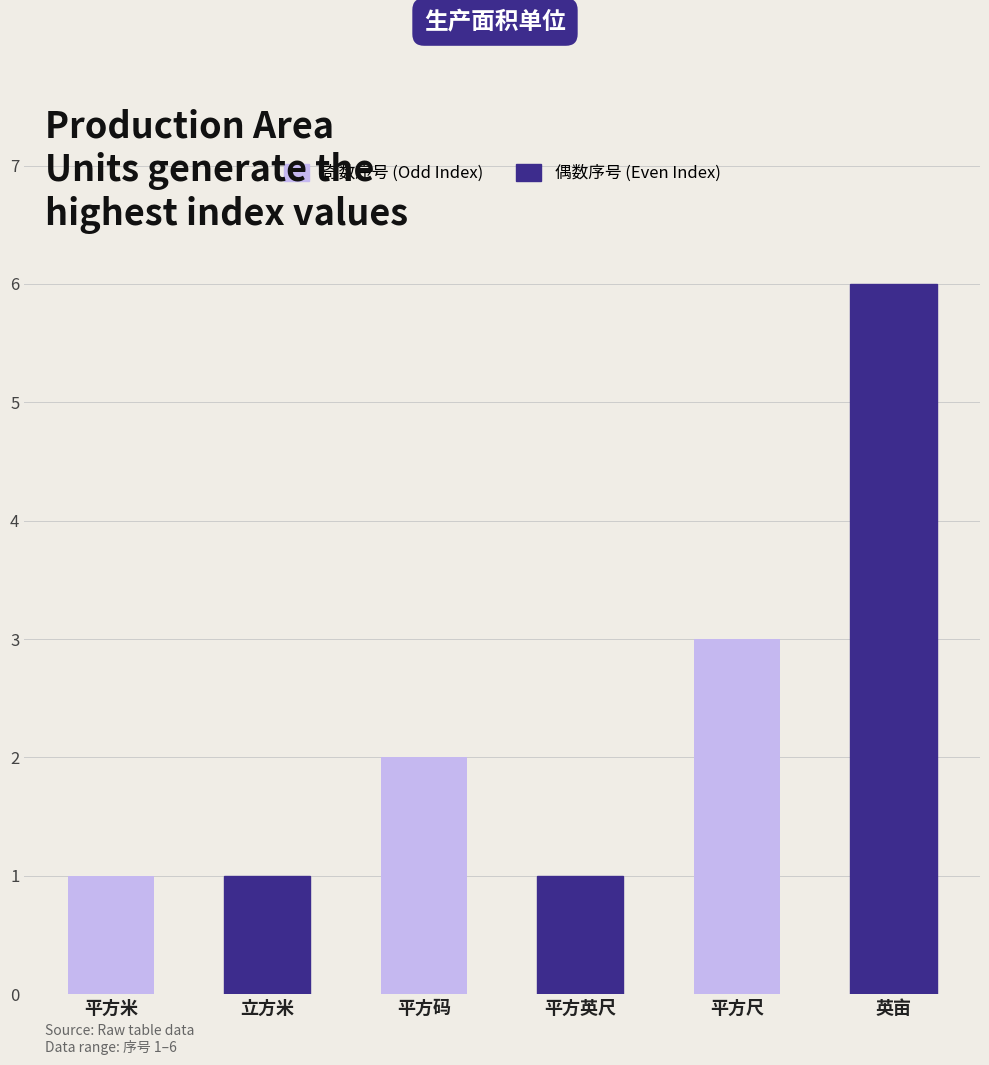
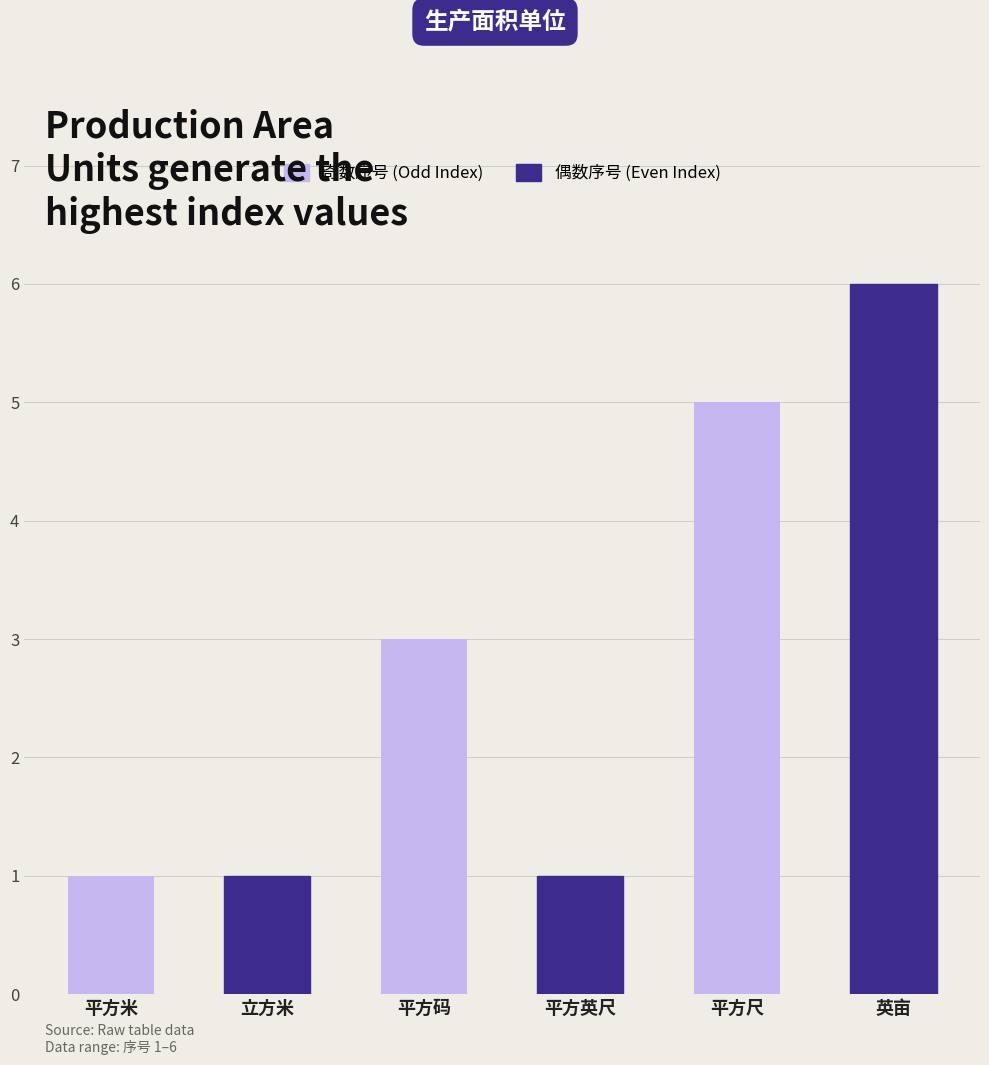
  {
    "平方米": 1,
    "立方米": 1,
-   "平方码": 2,
+   "平方码": 3,
    "平方英尺": 1,
-   "平方尺": 3,
+   "平方尺": 5,
    "英亩": 6
  }
